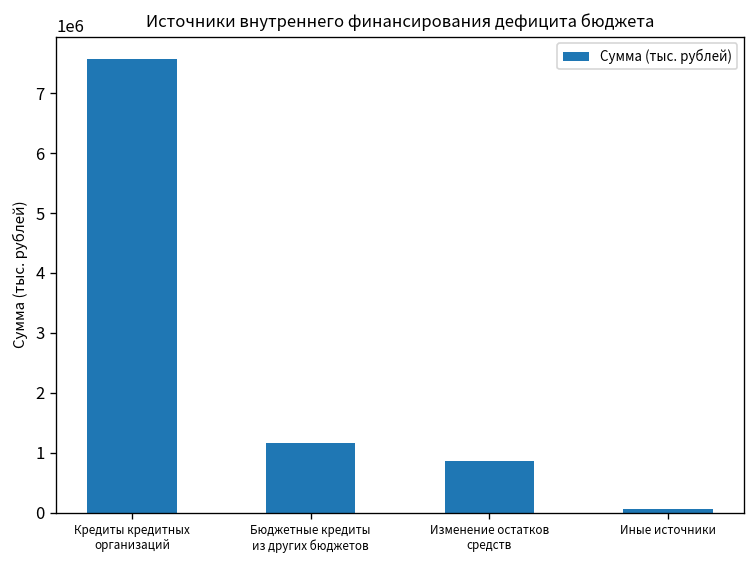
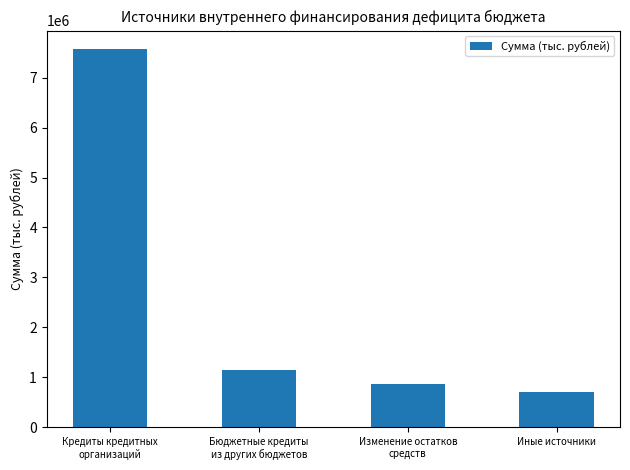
  {
    "Кредиты кредитных организаций": 7600000,
    "Бюджетные кредиты из других бюджетов": 1200000,
    "Изменение остатков средств": 900000,
-   "Иные источники": 100000
+   "Иные источники": 700000
  }
